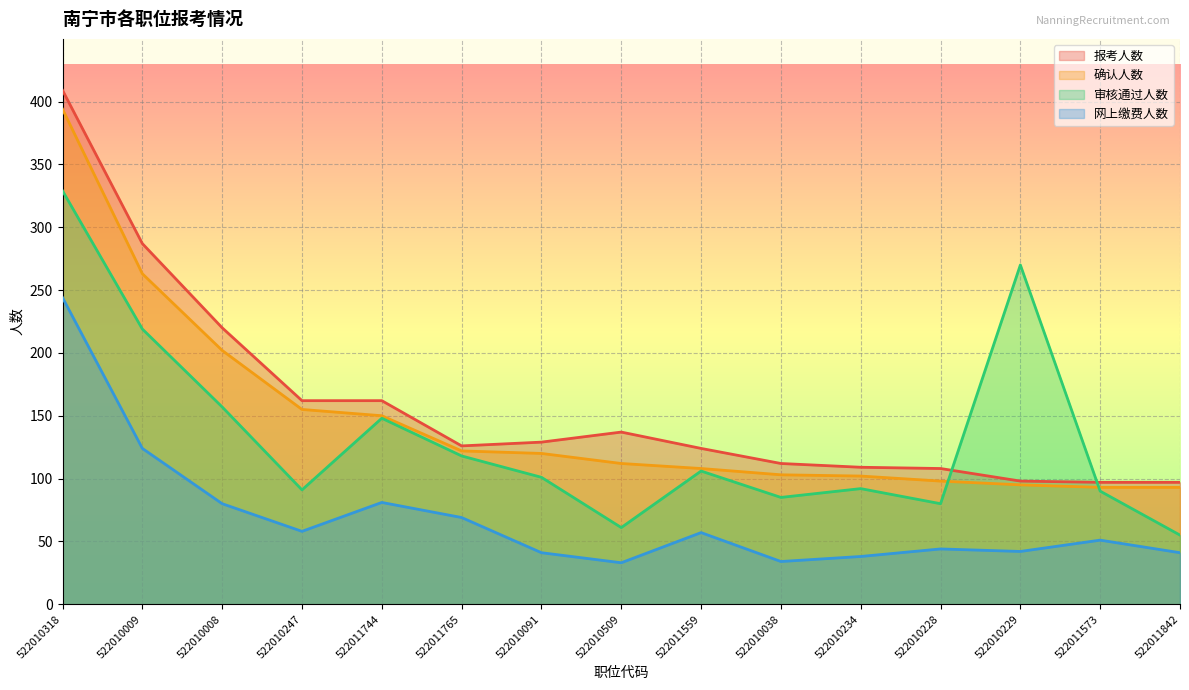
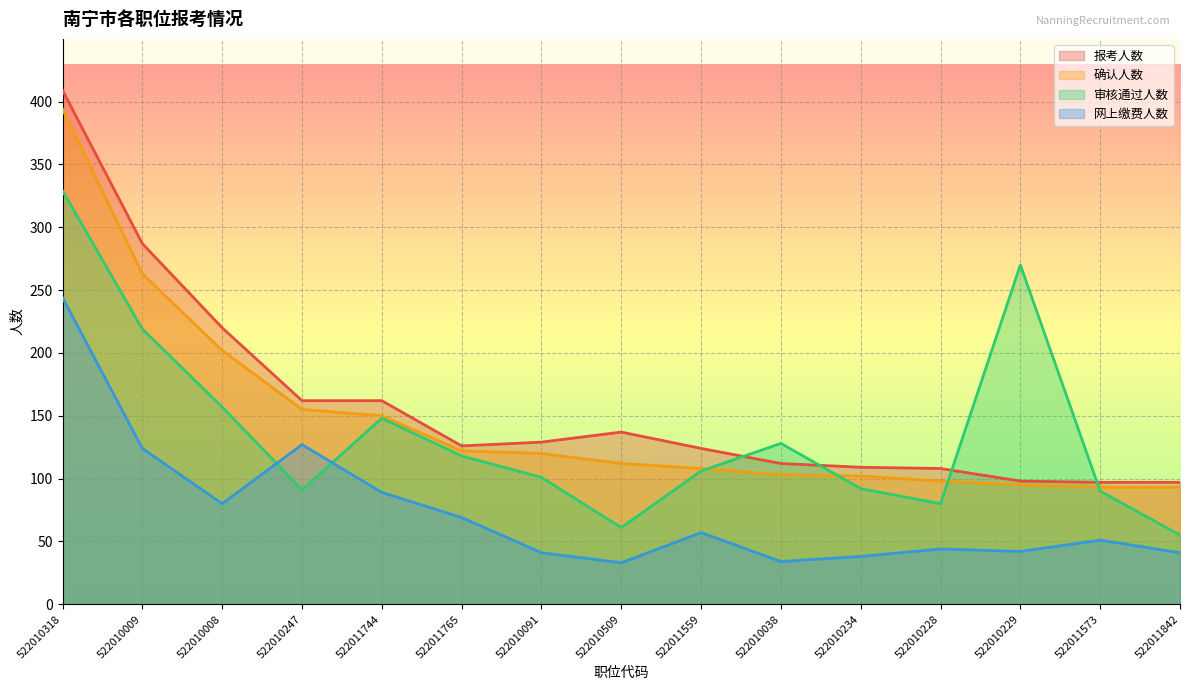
  {
    "审核通过人数": {
      "522010318": 329,
      "522010009": 219,
      "522010008": 157,
      "522010247": 91,
      "522011744": 148,
      "522011765": 118,
      "522010091": 101,
      "522010509": 61,
-     "522010038": 85,
+     "522010038": 128,
      "522010234": 92,
      "522010228": 80,
      "522010229": 270,
      "522011573": 90,
      "522011842": 55
    },
    "网上缴费人数": {
      "522010318": 244,
      "522010009": 124,
      "522010008": 80,
-     "522010247": 58,
-     "522011744": 81,
+     "522010247": 127,
+     "522011744": 89,
      "522011765": 69,
      "522010091": 41,
      "522010509": 33,
      "522011559": 57,
      "522010038": 34,
      "522010234": 38,
      "522010228": 44,
      "522010229": 42,
      "522011573": 51,
      "522011842": 41
    }
  }
